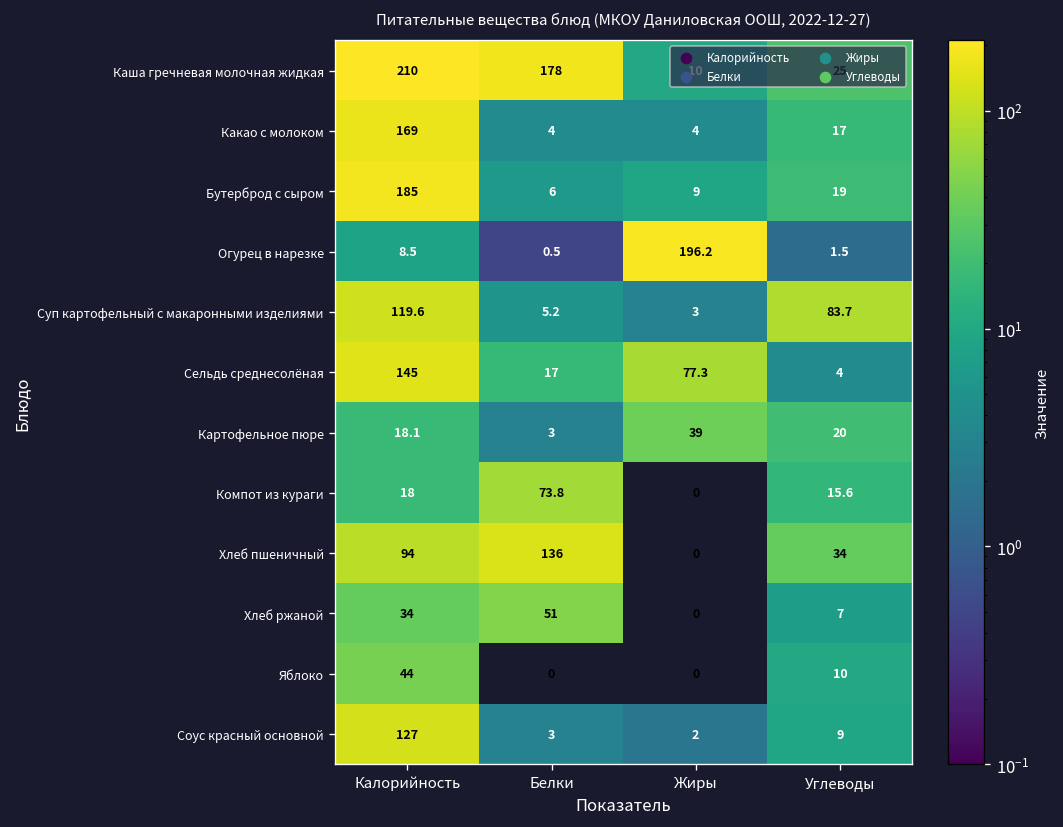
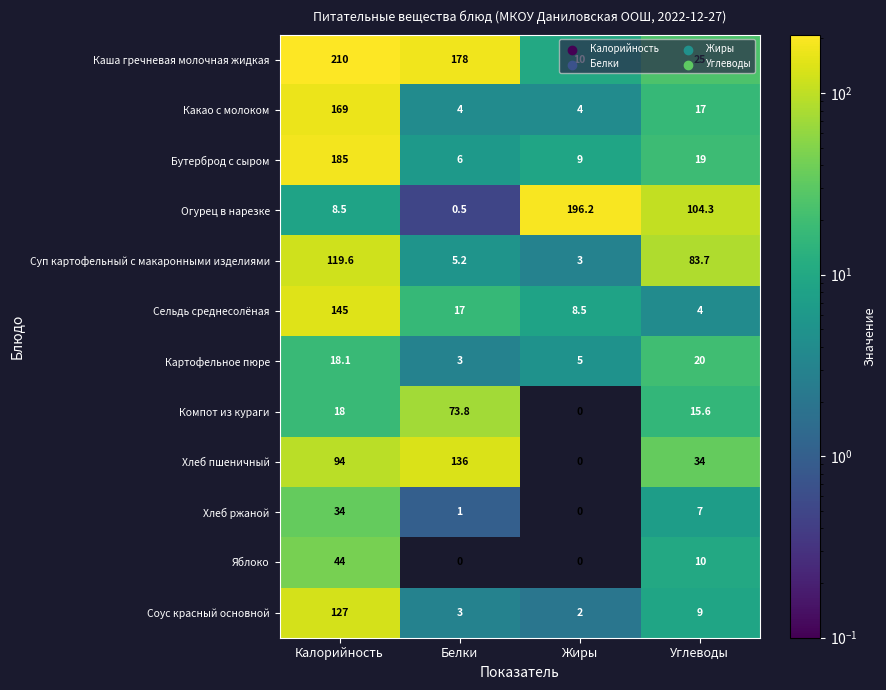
  {
    "Каша гречневая молочная жидкая": {
      "Калорийность": 210,
      "Белки": 178
    },
    "Какао с молоком": {
      "Калорийность": 169,
      "Белки": 4,
      "Жиры": 4,
      "Углеводы": 17
    },
    "Бутерброд с сыром": {
      "Калорийность": 185,
      "Белки": 6,
      "Жиры": 9,
      "Углеводы": 19
    },
    "Огурец в нарезке": {
      "Калорийность": 8.5,
      "Белки": 0.5,
      "Жиры": 196.2,
-     "Углеводы": 1.5
+     "Углеводы": 104.3
    },
    "Суп картофельный с макаронными изделиями": {
      "Калорийность": 119.6,
      "Белки": 5.2,
      "Жиры": 3,
      "Углеводы": 83.7
    },
    "Сельдь среднесолёная": {
      "Калорийность": 145,
      "Белки": 17,
-     "Жиры": 77.3,
+     "Жиры": 8.5,
      "Углеводы": 4
    },
    "Картофельное пюре": {
      "Калорийность": 18.1,
      "Белки": 3,
-     "Жиры": 39,
+     "Жиры": 5,
      "Углеводы": 20
    },
    "Компот из кураги": {
      "Калорийность": 18,
      "Белки": 73.8,
      "Углеводы": 15.6
    },
    "Хлеб пшеничный": {
      "Калорийность": 94,
      "Белки": 136,
      "Углеводы": 34
    },
    "Хлеб ржаной": {
      "Калорийность": 34,
-     "Белки": 51,
+     "Белки": 1,
      "Углеводы": 7
    },
    "Яблоко": {
      "Калорийность": 44,
      "Углеводы": 10
    },
    "Соус красный основной": {
      "Калорийность": 127,
      "Белки": 3,
      "Жиры": 2,
      "Углеводы": 9
    }
  }
